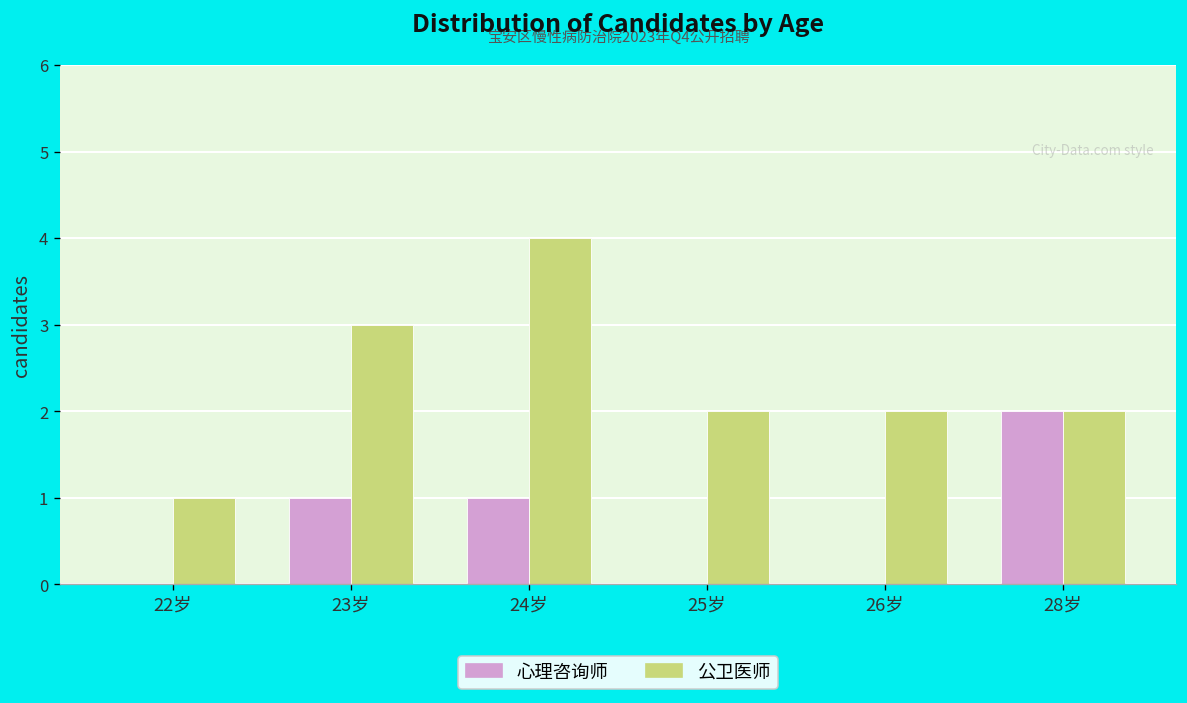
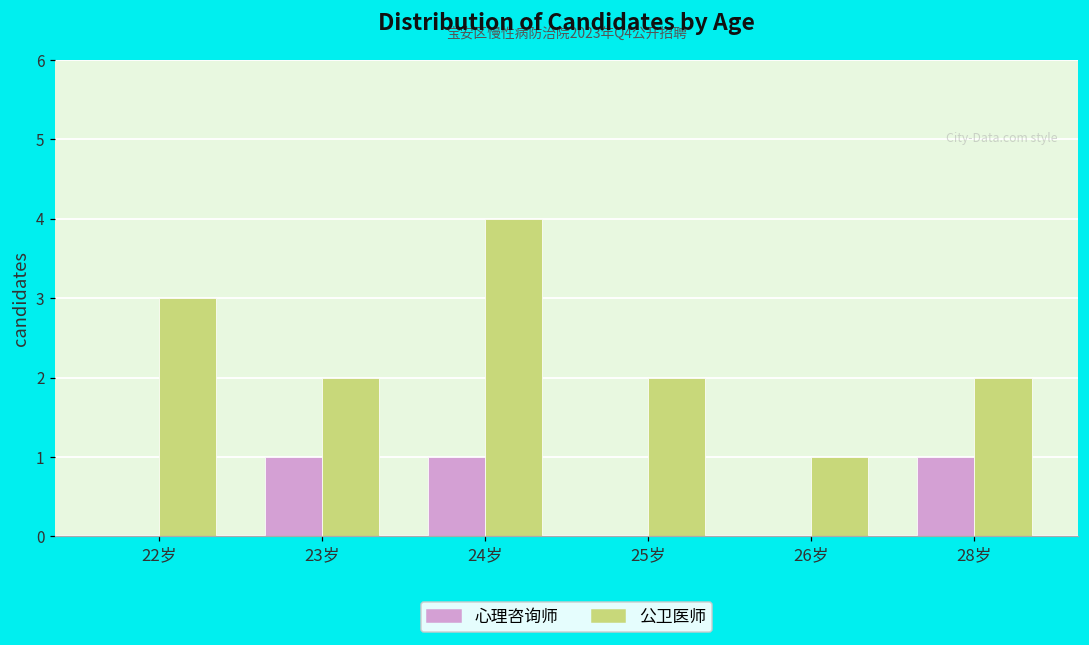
  {
    "心理咨询师": {
      "22岁": 0,
      "23岁": 1,
      "24岁": 1,
      "25岁": 0,
      "26岁": 0,
-     "28岁": 2
+     "28岁": 1
    },
    "公卫医师": {
-     "22岁": 1,
-     "23岁": 3,
+     "22岁": 3,
+     "23岁": 2,
      "24岁": 4,
      "25岁": 2,
-     "26岁": 2,
+     "26岁": 1,
      "28岁": 2
    }
  }
